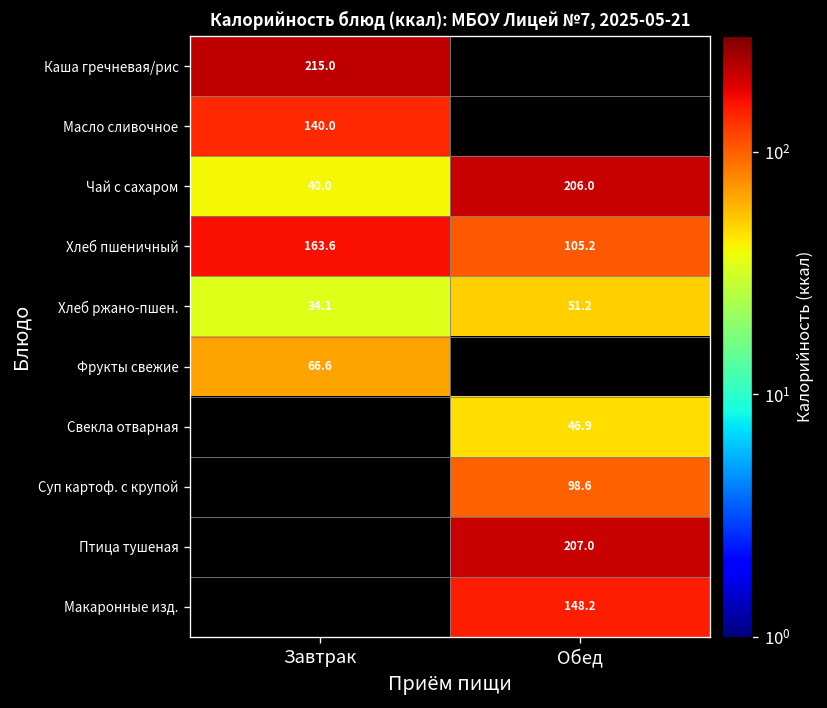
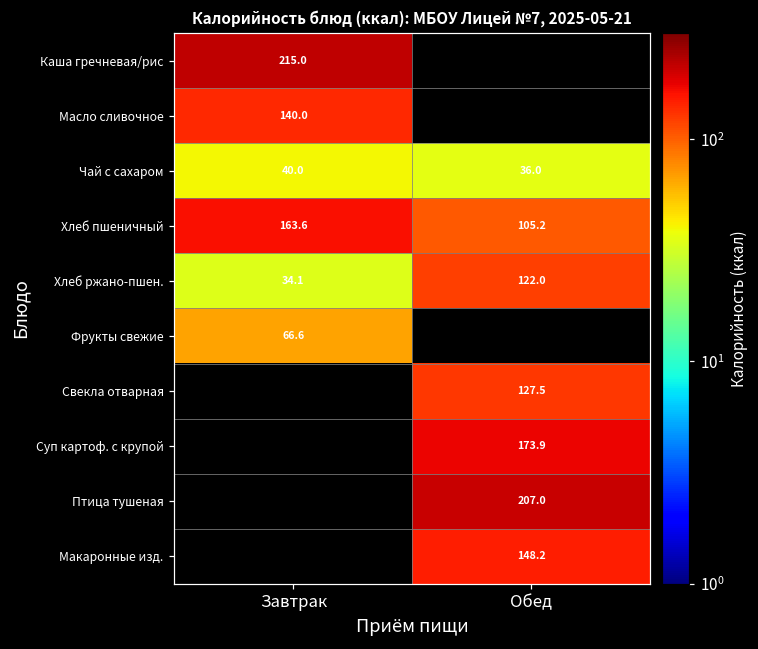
  {
    "Каша гречневая/рис": {
      "Завтрак": 215.0
    },
    "Масло сливочное": {
      "Завтрак": 140.0
    },
    "Чай с сахаром": {
      "Завтрак": 40.0,
-     "Обед": 206.0
+     "Обед": 36.0
    },
    "Хлеб пшеничный": {
      "Завтрак": 163.6,
      "Обед": 105.2
    },
    "Хлеб ржано-пшен.": {
      "Завтрак": 34.1,
-     "Обед": 51.2
+     "Обед": 122.0
    },
    "Фрукты свежие": {
      "Завтрак": 66.6
    },
    "Свекла отварная": {
-     "Обед": 46.9
+     "Обед": 127.5
    },
    "Суп картоф. с крупой": {
-     "Обед": 98.6
+     "Обед": 173.9
    },
    "Птица тушеная": {
      "Обед": 207.0
    },
    "Макаронные изд.": {
      "Обед": 148.2
    }
  }
